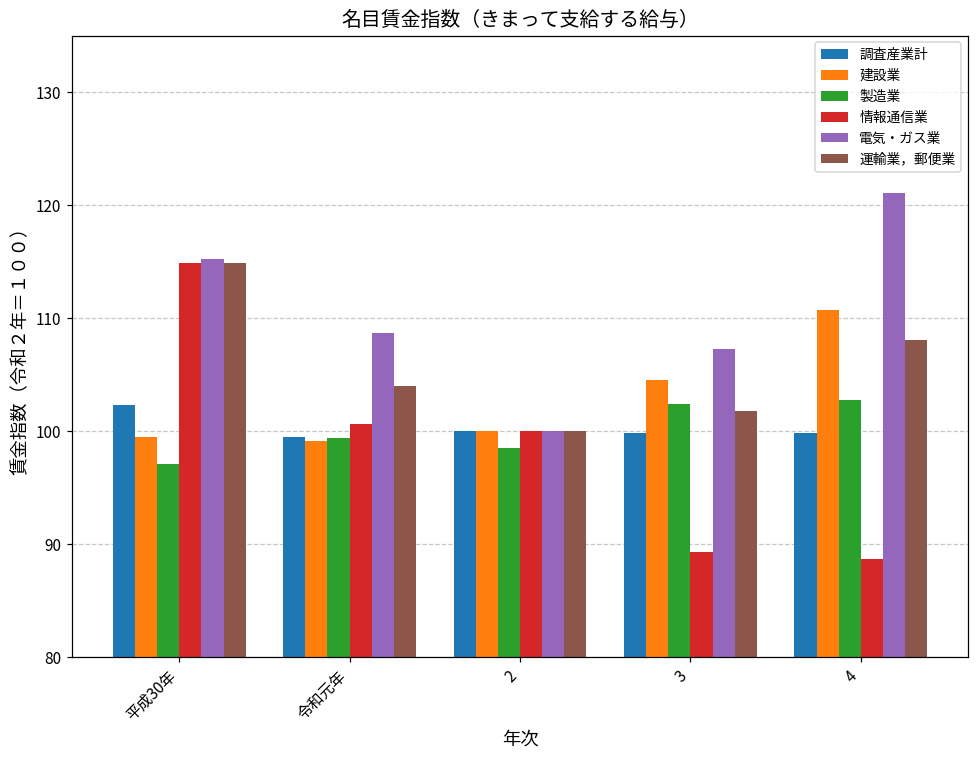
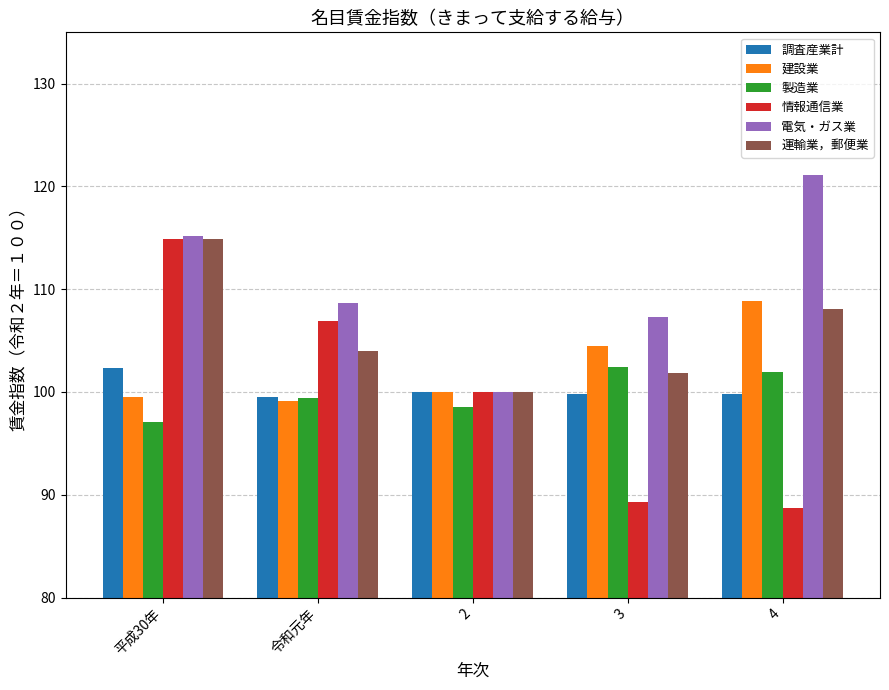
  {
    "調査産業計": {
      "平成30年": 102.3,
      "令和元年": 99.5,
      "2": 100.0,
      "3": 99.8,
      "4": 99.8
    },
    "建設業": {
      "平成30年": 99.5,
      "令和元年": 99.1,
      "2": 100.0,
      "3": 104.5,
-     "4": 110.7
+     "4": 108.9
    },
    "製造業": {
      "平成30年": 97.1,
      "令和元年": 99.4,
      "2": 98.5,
      "3": 102.4,
-     "4": 102.8
+     "4": 101.9
    },
    "情報通信業": {
      "平成30年": 114.9,
-     "令和元年": 100.6,
+     "令和元年": 106.9,
      "2": 100.0,
      "3": 89.3,
      "4": 88.7
    },
    "電気・ガス業": {
      "平成30年": 115.2,
      "令和元年": 108.7,
      "2": 100.0,
      "3": 107.3,
      "4": 121.1
    },
    "運輸業，郵便業": {
      "平成30年": 114.9,
      "令和元年": 104.0,
      "2": 100.0,
      "3": 101.8,
      "4": 108.1
    }
  }
